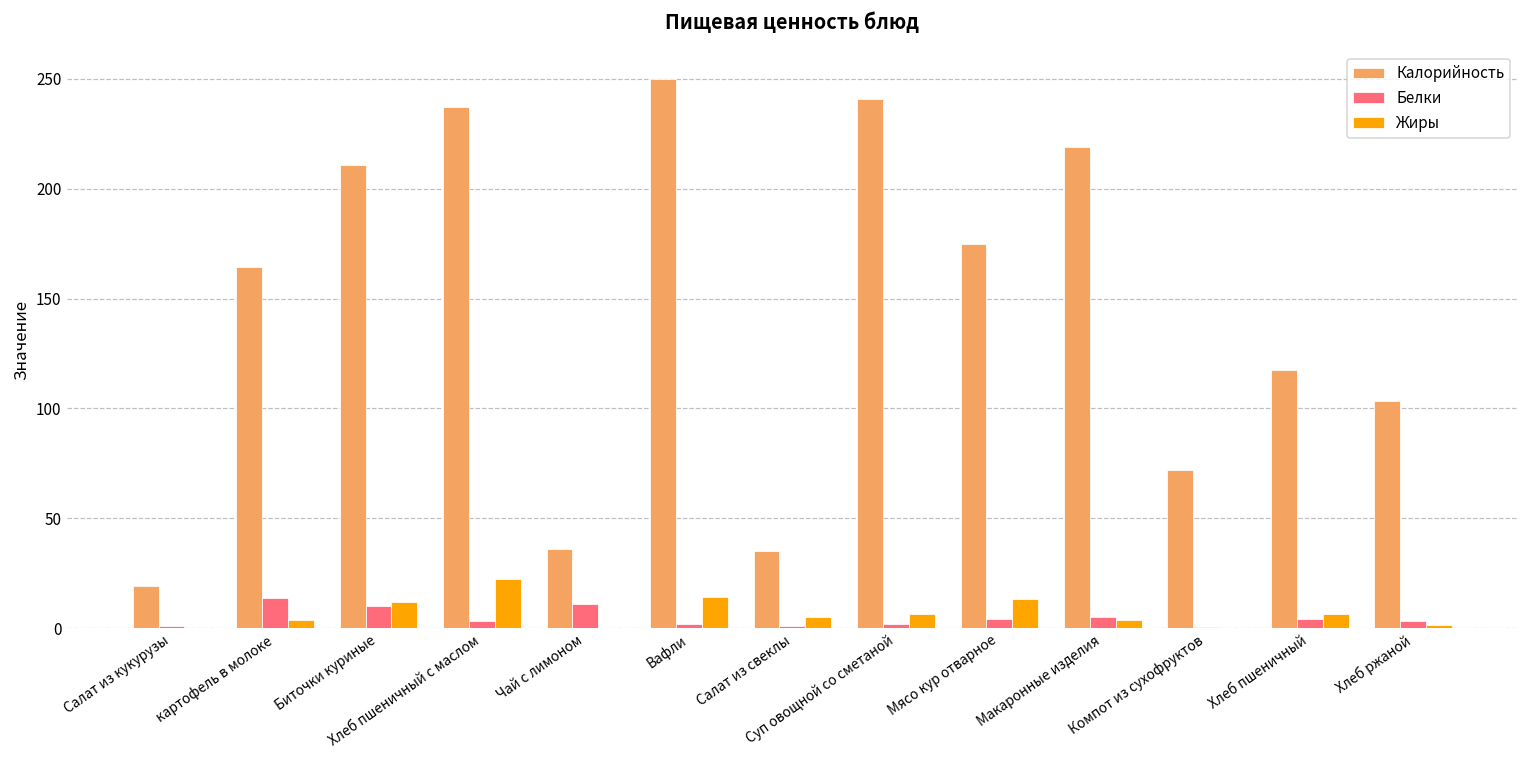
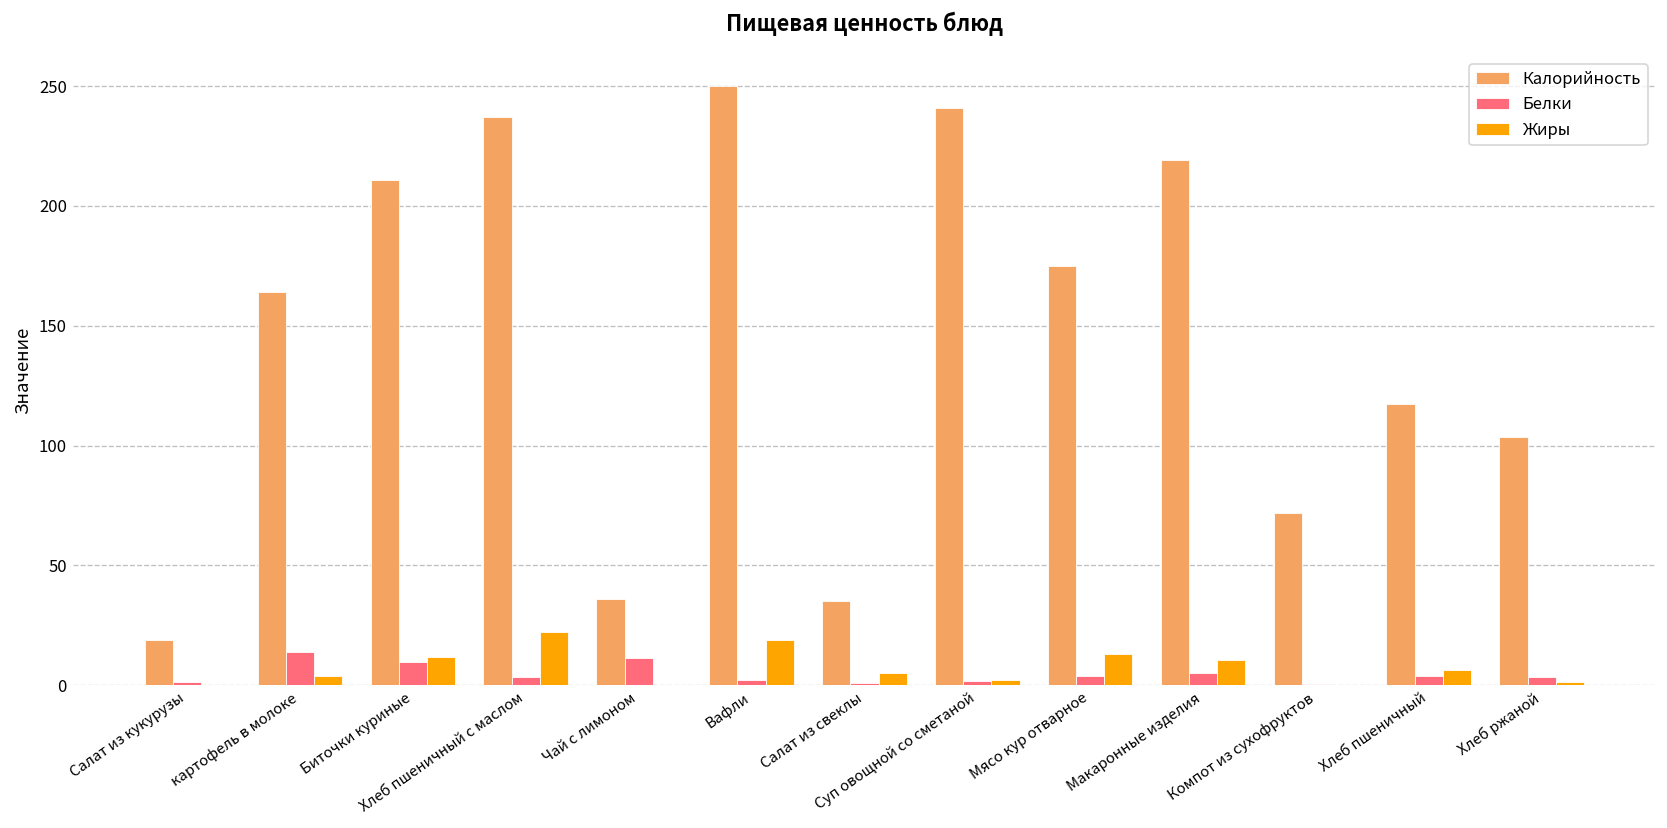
  {
    "Калорийность": {
      "Салат из кукурузы": 19,
      "картофель в молоке": 164,
      "Биточки куриные": 211,
      "Хлеб пшеничный с маслом": 237,
      "Чай с лимоном": 36,
      "Вафли": 250,
      "Салат из свеклы": 35,
      "Суп овощной со сметаной": 241,
      "Мясо кур отварное": 175,
      "Макаронные изделия": 219,
      "Компот из сухофруктов": 72,
      "Хлеб пшеничный": 118,
      "Хлеб ржаной": 104
    },
    "Белки": {
      "картофель в молоке": 14,
      "Биточки куриные": 10,
      "Хлеб пшеничный с маслом": 3,
      "Чай с лимоном": 11,
      "Вафли": 2,
      "Суп овощной со сметаной": 2,
      "Мясо кур отварное": 4,
      "Макаронные изделия": 5,
      "Хлеб пшеничный": 4,
      "Хлеб ржаной": 3
    },
    "Жиры": {
      "Салат из кукурузы": 0,
      "картофель в молоке": 4,
      "Биточки куриные": 12,
      "Хлеб пшеничный с маслом": 22,
      "Чай с лимоном": 0,
-     "Вафли": 14,
+     "Вафли": 19,
      "Салат из свеклы": 5,
-     "Суп овощной со сметаной": 7,
+     "Суп овощной со сметаной": 2,
      "Мясо кур отварное": 13,
-     "Макаронные изделия": 4,
+     "Макаронные изделия": 11,
      "Компот из сухофруктов": 0,
      "Хлеб пшеничный": 7,
      "Хлеб ржаной": 1
    }
  }
